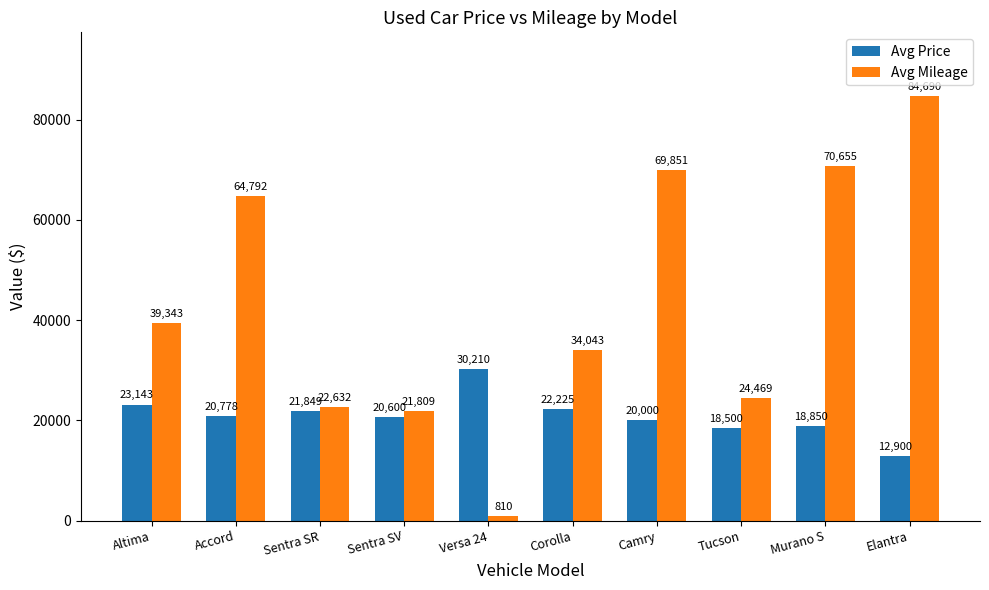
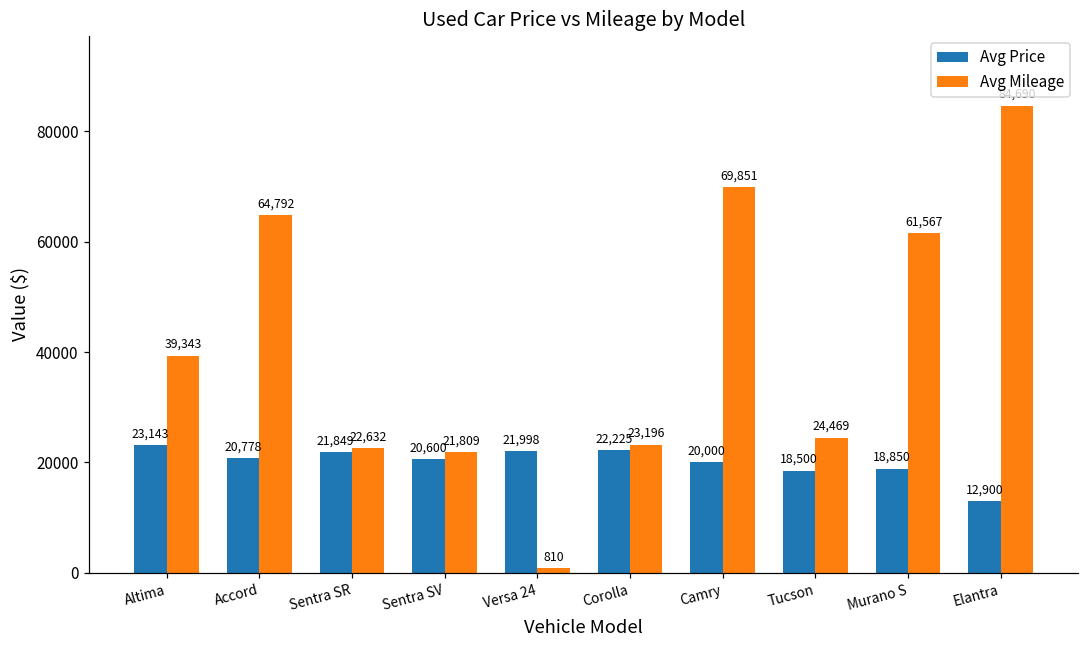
  {
    "Avg Price": {
      "Altima": "23,143",
      "Accord": "20,778",
      "Sentra SR": "21,849",
      "Sentra SV": "20,600",
-     "Versa 24": "30,210",
+     "Versa 24": "21,998",
      "Corolla": "22,225",
      "Camry": "20,000",
      "Tucson": "18,500",
      "Murano S": "18,850",
      "Elantra": "12,900"
    },
    "Avg Mileage": {
      "Altima": "39,343",
      "Accord": "64,792",
      "Sentra SR": "22,632",
      "Sentra SV": "21,809",
      "Versa 24": "810",
-     "Corolla": "34,043",
+     "Corolla": "23,196",
      "Camry": "69,851",
      "Tucson": "24,469",
-     "Murano S": "70,655"
+     "Murano S": "61,567"
    }
  }
